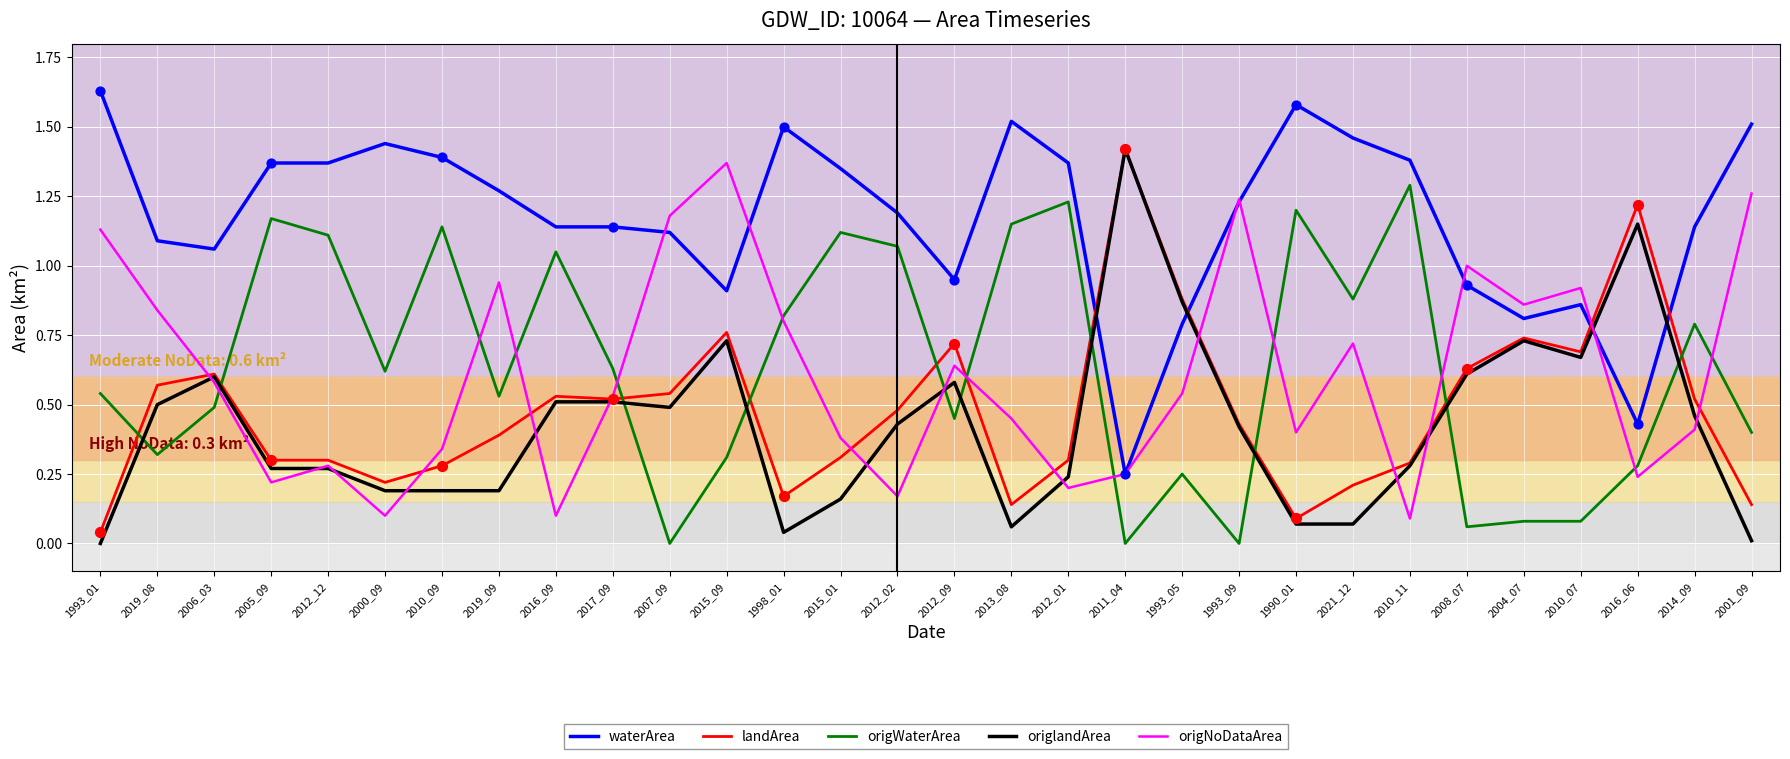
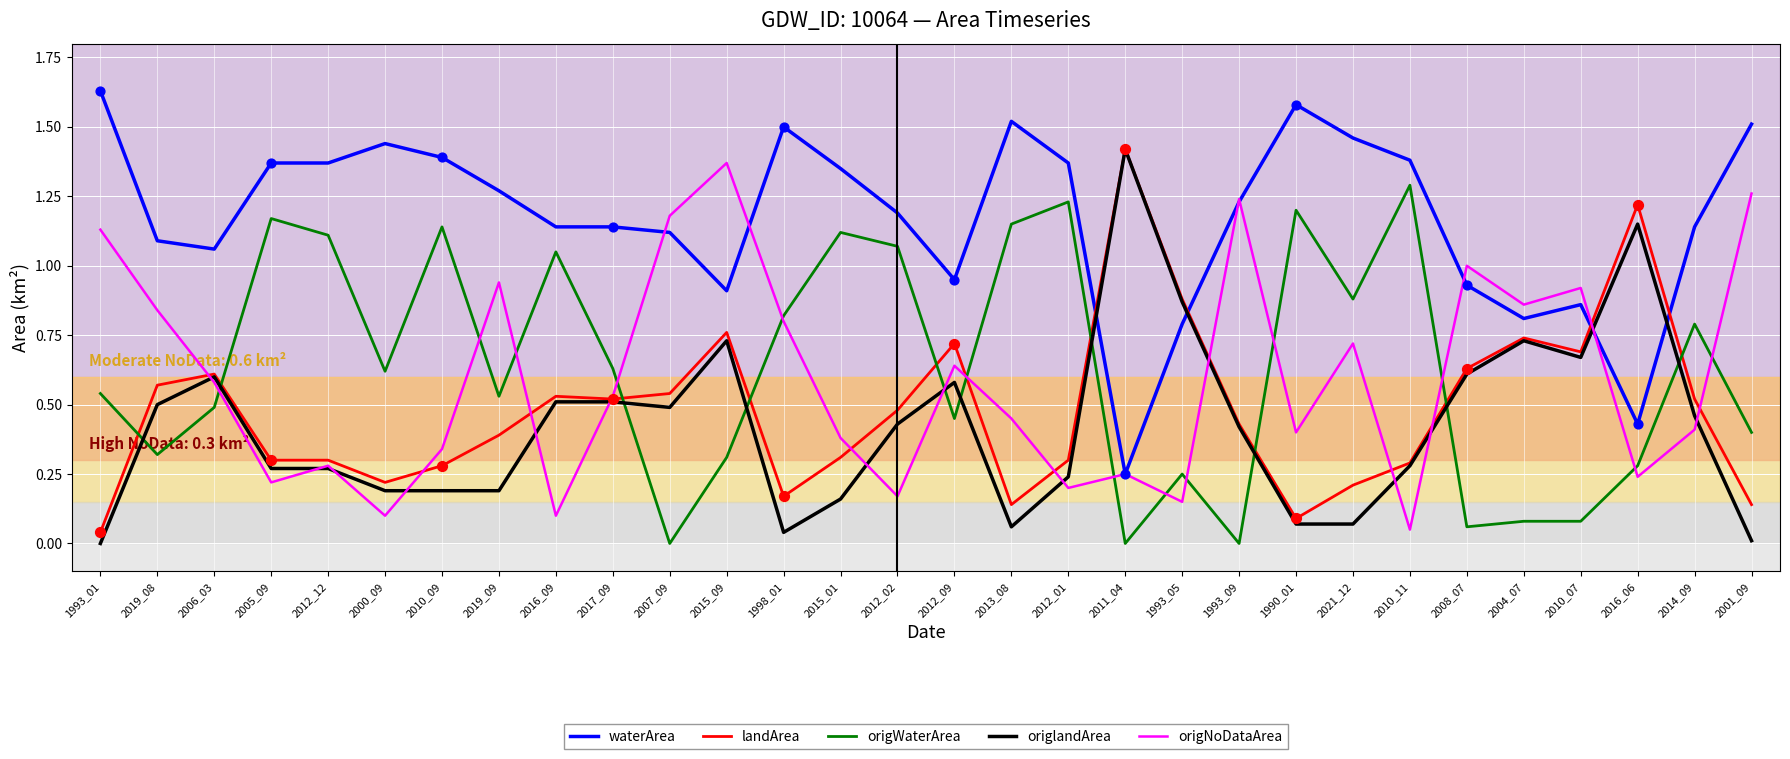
  {
    "origWaterArea": {
      "2019_08": 0.3
    },
    "origlandArea": {
      "1993_01": 0.00,
      "2019_08": 0.50,
      "2005_09": 0.27,
      "2012_12": 0.27,
      "2000_09": 0.19,
      "2010_09": 0.19,
      "2019_09": 0.19,
      "2016_09": 0.51,
      "2017_09": 0.51,
      "2007_09": 0.49,
      "2015_09": 0.73,
      "1998_01": 0.04,
      "2015_01": 0.16,
      "2012_02": 0.43,
      "2012_09": 0.58,
      "2013_08": 0.06,
      "2012_01": 0.24,
      "1993_05": 0.87,
      "1993_09": 0.42,
      "1990_01": 0.07,
      "2021_12": 0.07,
      "2010_11": 0.28,
      "2008_07": 0.61,
      "2004_07": 0.73,
      "2010_07": 0.67,
      "2016_06": 1.15,
      "2014_09": 0.46,
      "2001_09": 0.01
    },
    "origNoDataArea": {
      "1993_01": 1.13,
      "2019_08": 0.84,
      "2005_09": 0.22,
      "2012_12": 0.28,
      "2000_09": 0.10,
      "2010_09": 0.34,
      "2019_09": 0.94,
      "2016_09": 0.10,
      "2017_09": 0.53,
      "2007_09": 1.18,
      "2015_09": 1.37,
      "1998_01": 0.80,
      "2015_01": 0.38,
      "2012_02": 0.17,
      "2012_09": 0.64,
      "2013_08": 0.45,
      "2012_01": 0.20,
-     "1993_05": 0.54,
+     "1993_05": 0.15,
      "1993_09": 1.24,
      "1990_01": 0.40,
      "2021_12": 0.72,
-     "2010_11": 0.09,
+     "2010_11": 0.05,
      "2008_07": 1.00,
      "2004_07": 0.86,
      "2010_07": 0.92,
      "2016_06": 0.24,
      "2014_09": 0.41,
      "2001_09": 1.26
    }
  }
